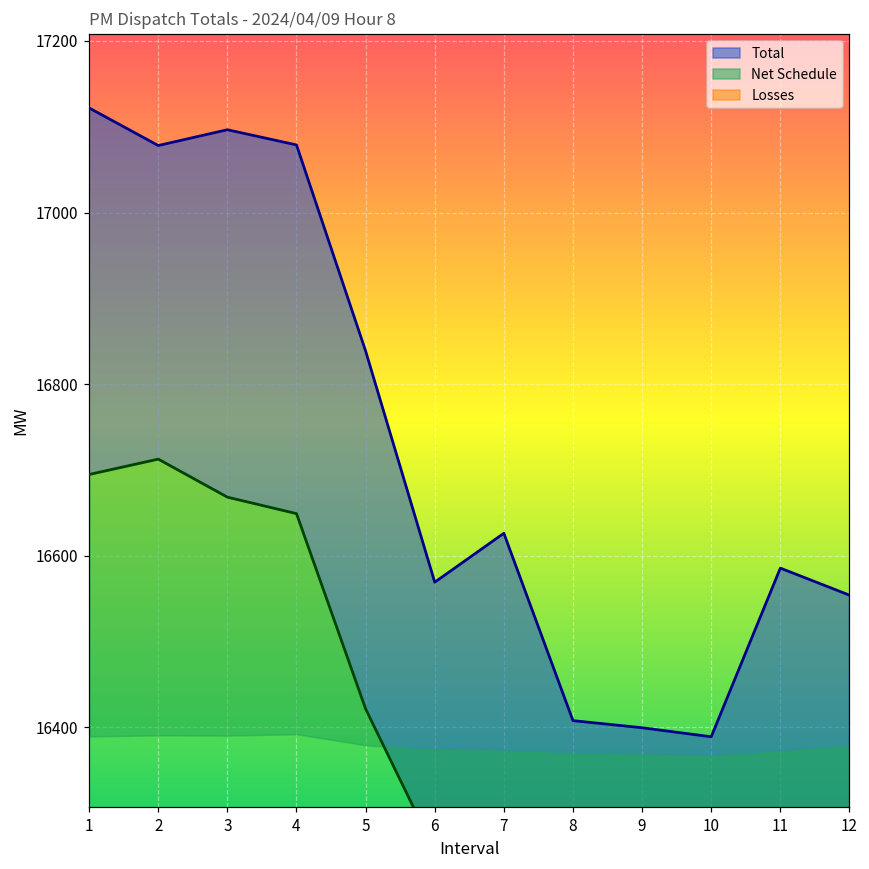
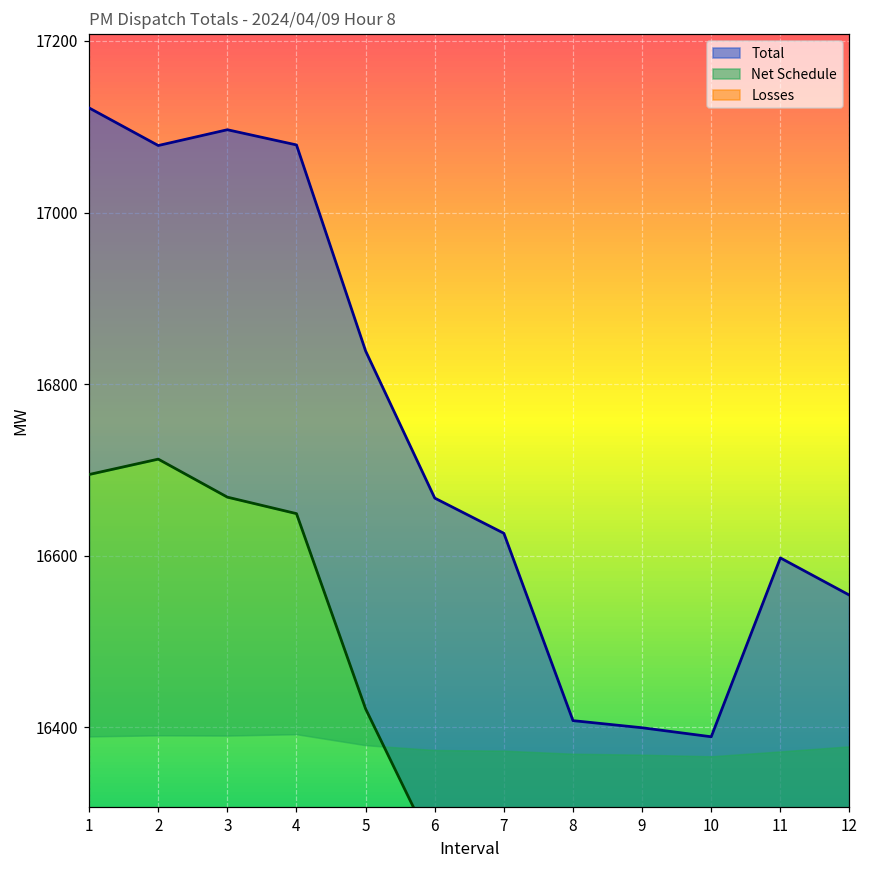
  {
    "Total": {
      "1": 17120,
      "2": 17080,
      "3": 17100,
      "4": 17080,
      "5": 16840,
-     "6": 16570,
+     "6": 16670,
      "7": 16630,
      "8": 16410,
      "9": 16400,
      "10": 16390,
-     "11": 16590,
+     "11": 16600,
      "12": 16550
    }
  }
